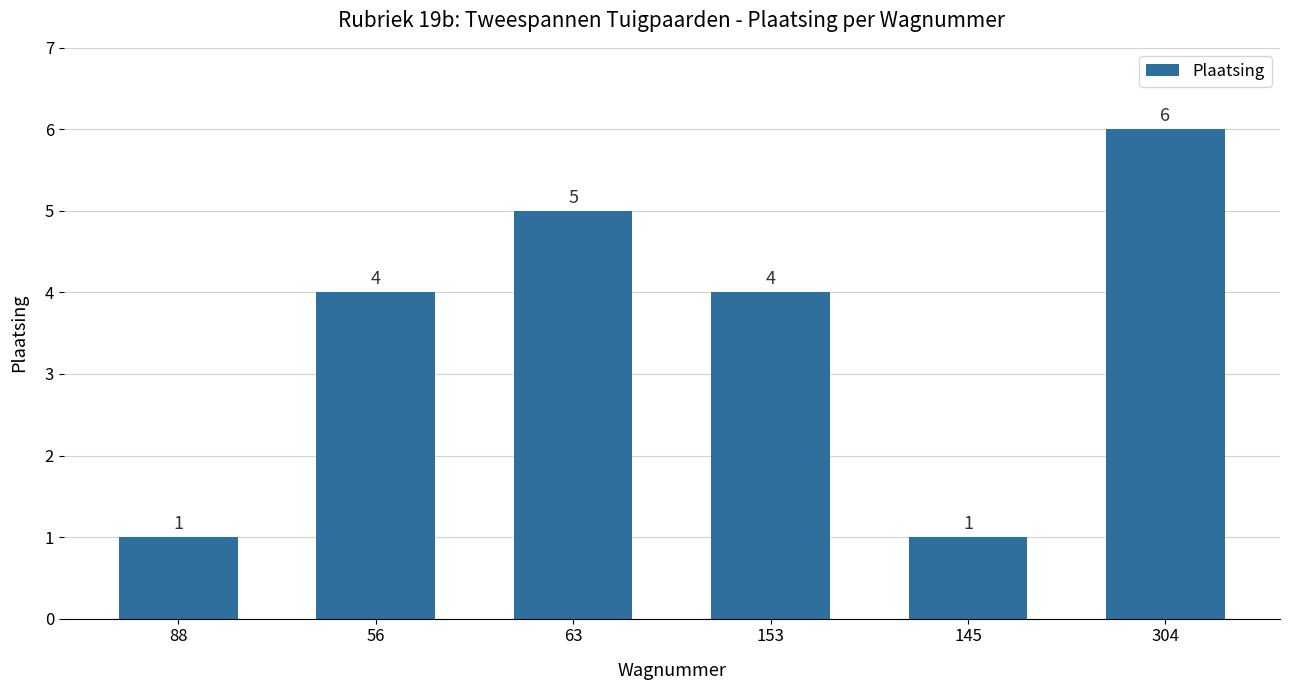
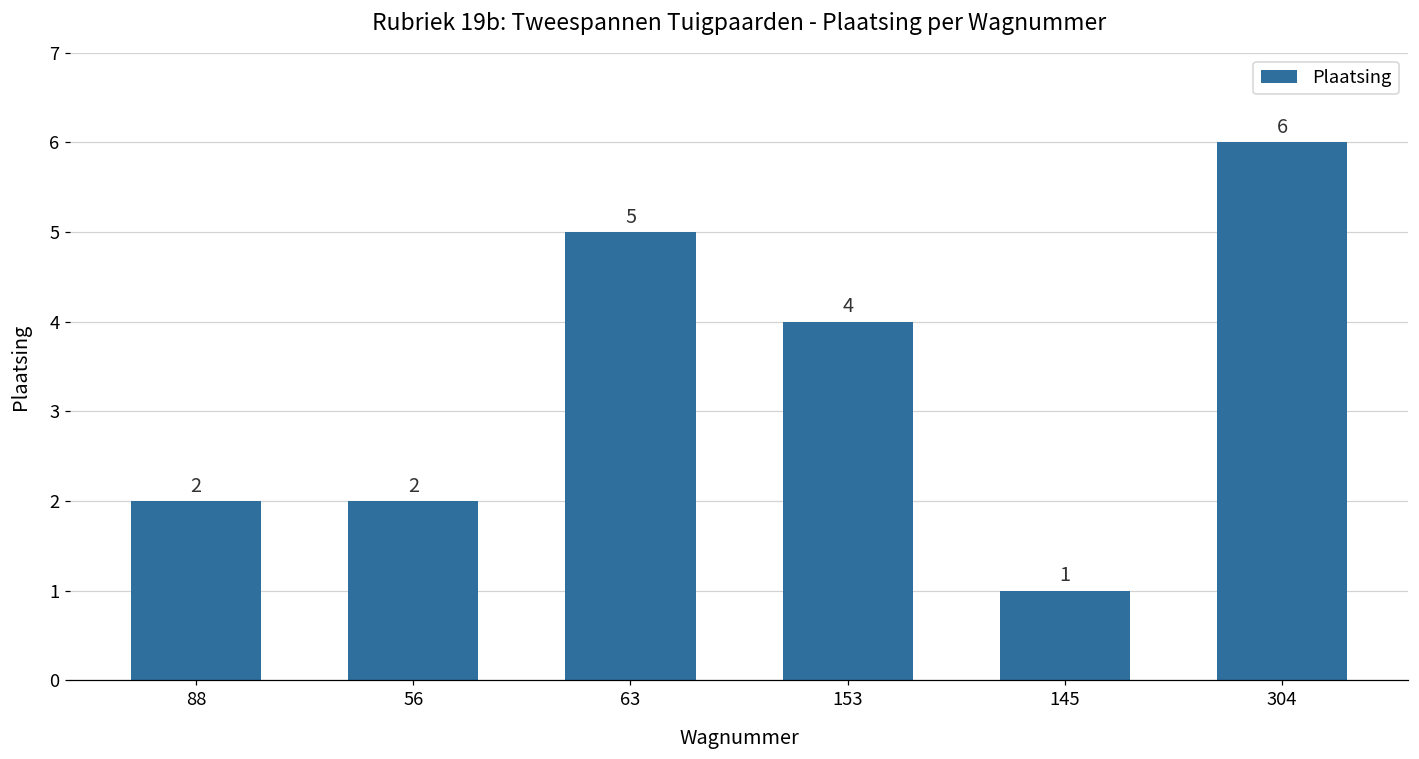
  {
-   "88": 1,
-   "56": 4,
+   "88": 2,
+   "56": 2,
    "63": 5,
    "153": 4,
    "145": 1,
    "304": 6
  }
